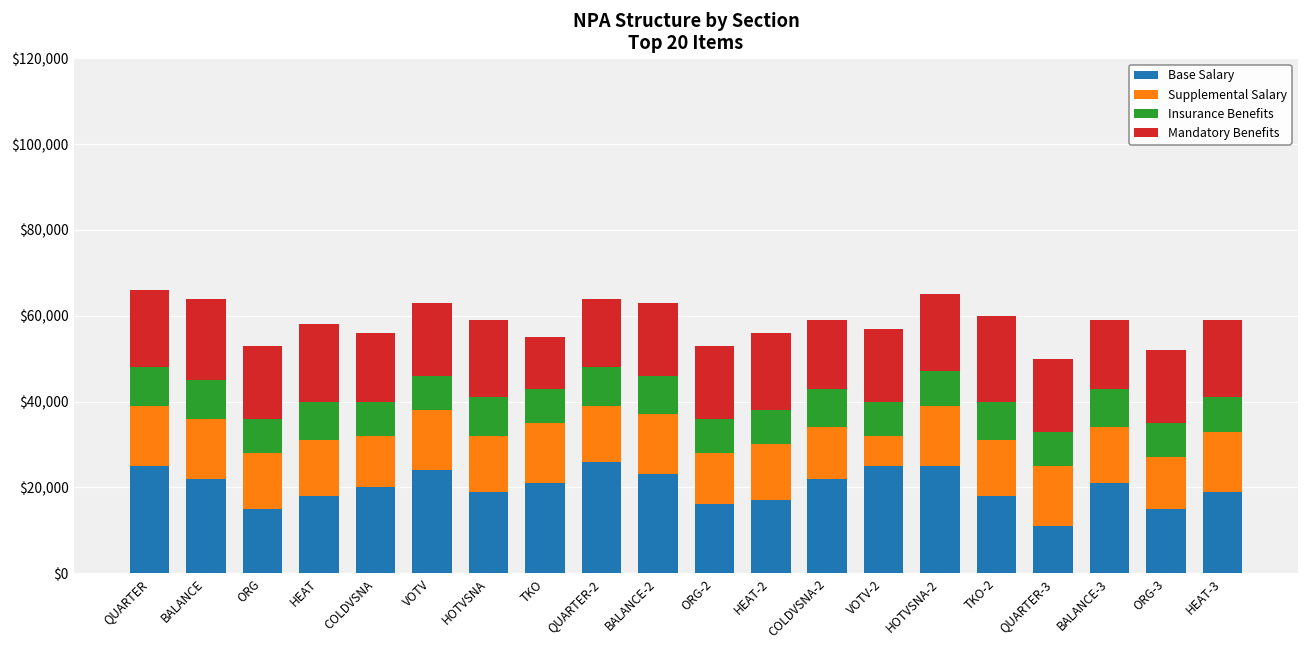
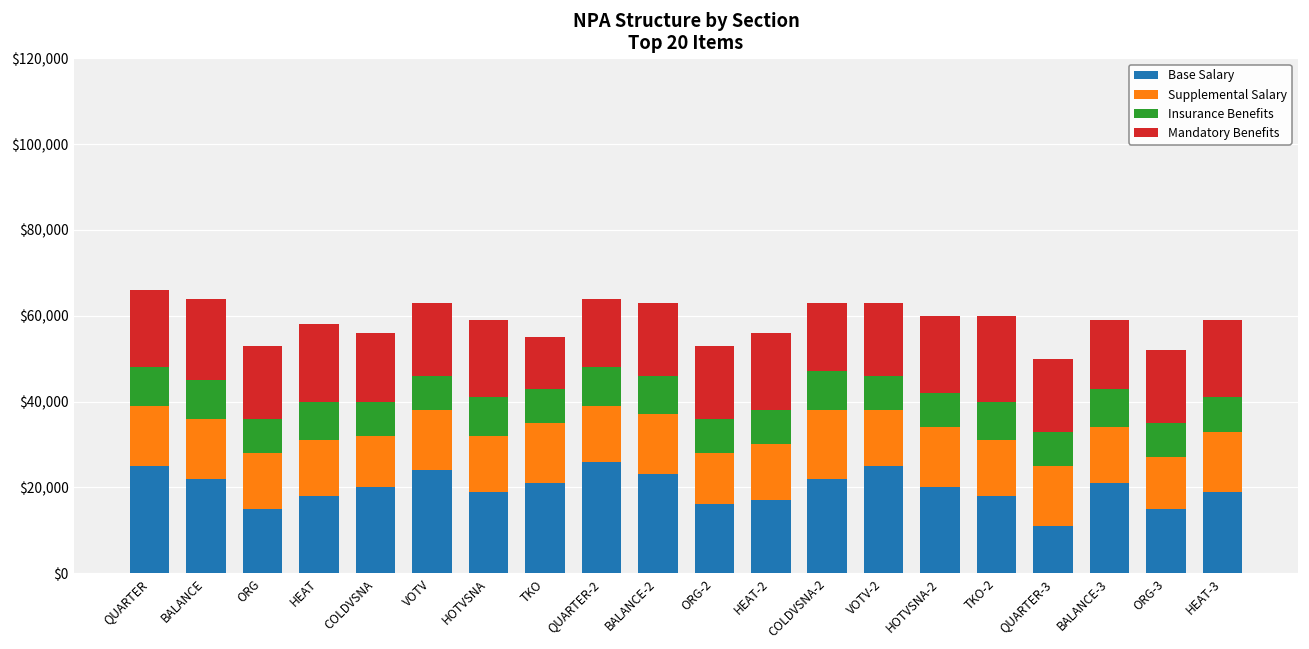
  {
    "Base Salary": {
      "QUARTER": "$25,000",
      "BALANCE": "$22,000",
      "ORG": "$15,000",
      "HEAT": "$18,000",
      "COLDVSNA": "$20,000",
      "VOTV": "$24,000",
      "HOTVSNA": "$19,000",
      "TKO": "$21,000",
      "QUARTER-2": "$26,000",
      "BALANCE-2": "$23,000",
      "ORG-2": "$16,000",
      "HEAT-2": "$17,000",
      "COLDVSNA-2": "$22,000",
      "VOTV-2": "$25,000",
-     "HOTVSNA-2": "$25,000",
+     "HOTVSNA-2": "$20,000",
      "TKO-2": "$18,000",
      "QUARTER-3": "$11,000",
      "BALANCE-3": "$21,000",
      "ORG-3": "$15,000",
      "HEAT-3": "$19,000"
    },
    "Supplemental Salary": {
      "QUARTER": "$14,000",
      "BALANCE": "$14,000",
      "ORG": "$13,000",
      "HEAT": "$13,000",
      "COLDVSNA": "$12,000",
      "VOTV": "$14,000",
      "HOTVSNA": "$13,000",
      "TKO": "$14,000",
      "QUARTER-2": "$13,000",
      "BALANCE-2": "$14,000",
      "ORG-2": "$12,000",
      "HEAT-2": "$13,000",
-     "COLDVSNA-2": "$12,000",
-     "VOTV-2": "$7,000",
+     "COLDVSNA-2": "$16,000",
+     "VOTV-2": "$13,000",
      "HOTVSNA-2": "$14,000",
      "TKO-2": "$13,000",
      "QUARTER-3": "$14,000",
      "BALANCE-3": "$13,000",
      "ORG-3": "$12,000",
      "HEAT-3": "$14,000"
    },
    "Insurance Benefits": {
      "QUARTER": "$9,000",
      "BALANCE": "$9,000",
      "ORG": "$8,000",
      "HEAT": "$9,000",
      "COLDVSNA": "$8,000",
      "VOTV": "$8,000",
      "HOTVSNA": "$9,000",
      "TKO": "$8,000",
      "QUARTER-2": "$9,000",
      "BALANCE-2": "$9,000",
      "ORG-2": "$8,000",
      "HEAT-2": "$8,000",
      "COLDVSNA-2": "$9,000",
      "VOTV-2": "$8,000",
      "HOTVSNA-2": "$8,000",
      "TKO-2": "$9,000",
      "QUARTER-3": "$8,000",
      "BALANCE-3": "$9,000",
      "ORG-3": "$8,000",
      "HEAT-3": "$8,000"
    },
    "Mandatory Benefits": {
      "QUARTER": "$18,000",
      "BALANCE": "$19,000",
      "ORG": "$17,000",
      "HEAT": "$18,000",
      "COLDVSNA": "$16,000",
      "VOTV": "$17,000",
      "HOTVSNA": "$18,000",
      "TKO": "$12,000",
      "QUARTER-2": "$16,000",
      "BALANCE-2": "$17,000",
      "ORG-2": "$17,000",
      "HEAT-2": "$18,000",
      "COLDVSNA-2": "$16,000",
      "VOTV-2": "$17,000",
      "HOTVSNA-2": "$18,000",
      "TKO-2": "$20,000",
      "QUARTER-3": "$17,000",
      "BALANCE-3": "$16,000",
      "ORG-3": "$17,000",
      "HEAT-3": "$18,000"
    }
  }
